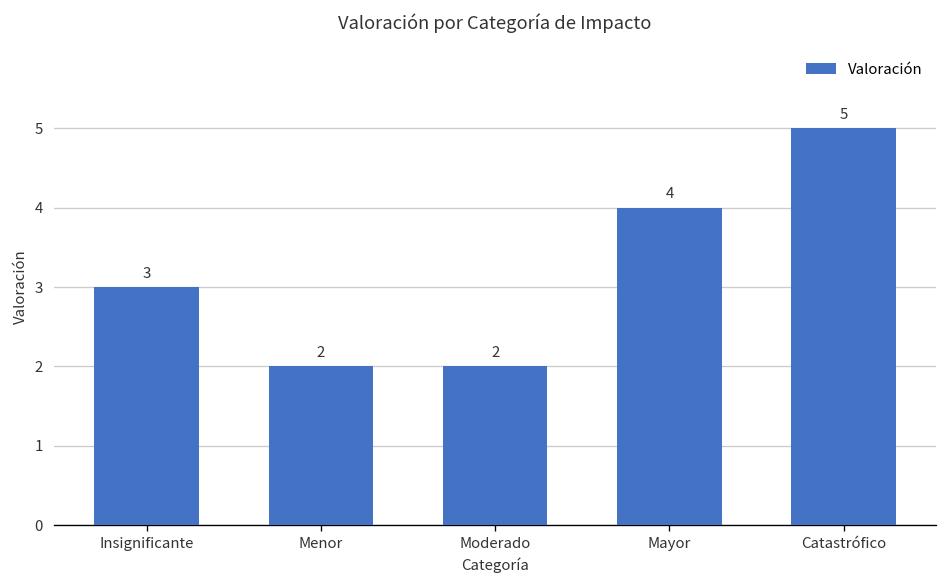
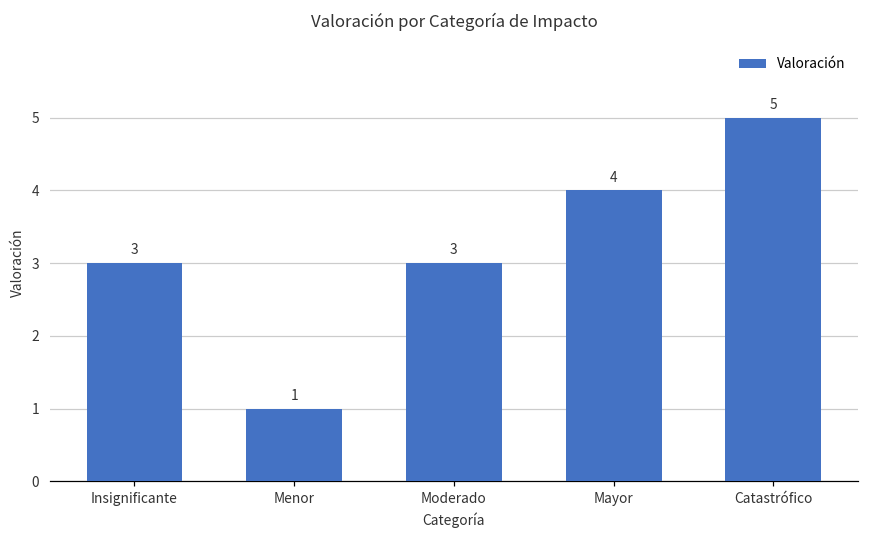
  {
    "Insignificante": 3,
-   "Menor": 2,
-   "Moderado": 2,
+   "Menor": 1,
+   "Moderado": 3,
    "Mayor": 4,
    "Catastrófico": 5
  }
